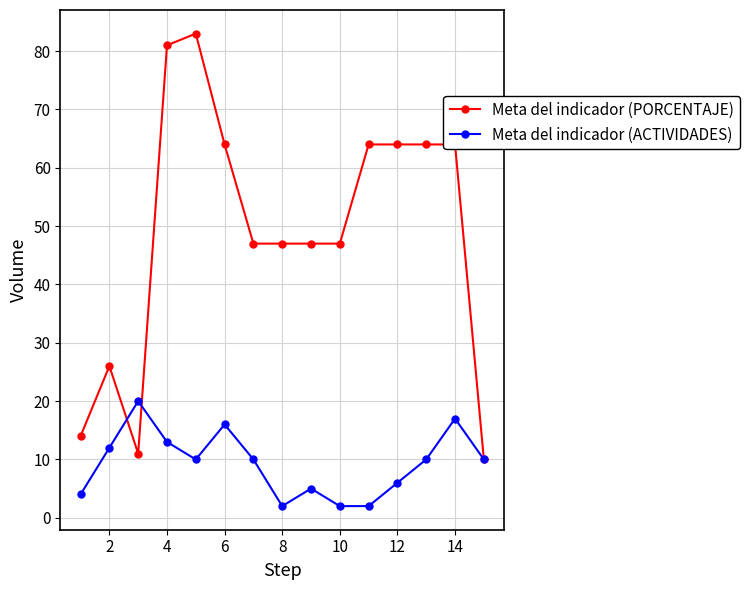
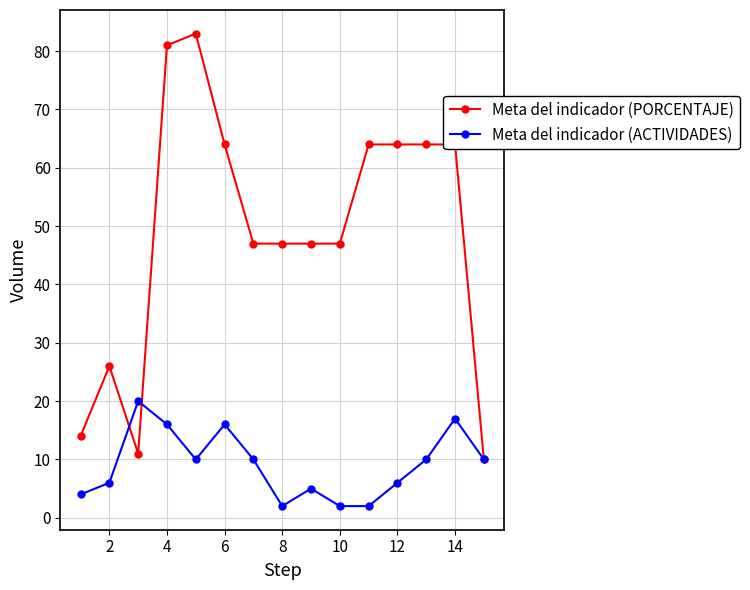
  {
    "Meta del indicador (PORCENTAJE)": {
      "2": 26,
      "4": 81,
      "6": 64,
      "8": 47,
      "10": 47,
      "12": 64
    },
    "Meta del indicador (ACTIVIDADES)": {
-     "2": 12,
-     "4": 13,
+     "2": 6,
+     "4": 16,
      "6": 16,
      "8": 2,
      "10": 2,
      "12": 6,
      "14": 17
    }
  }
